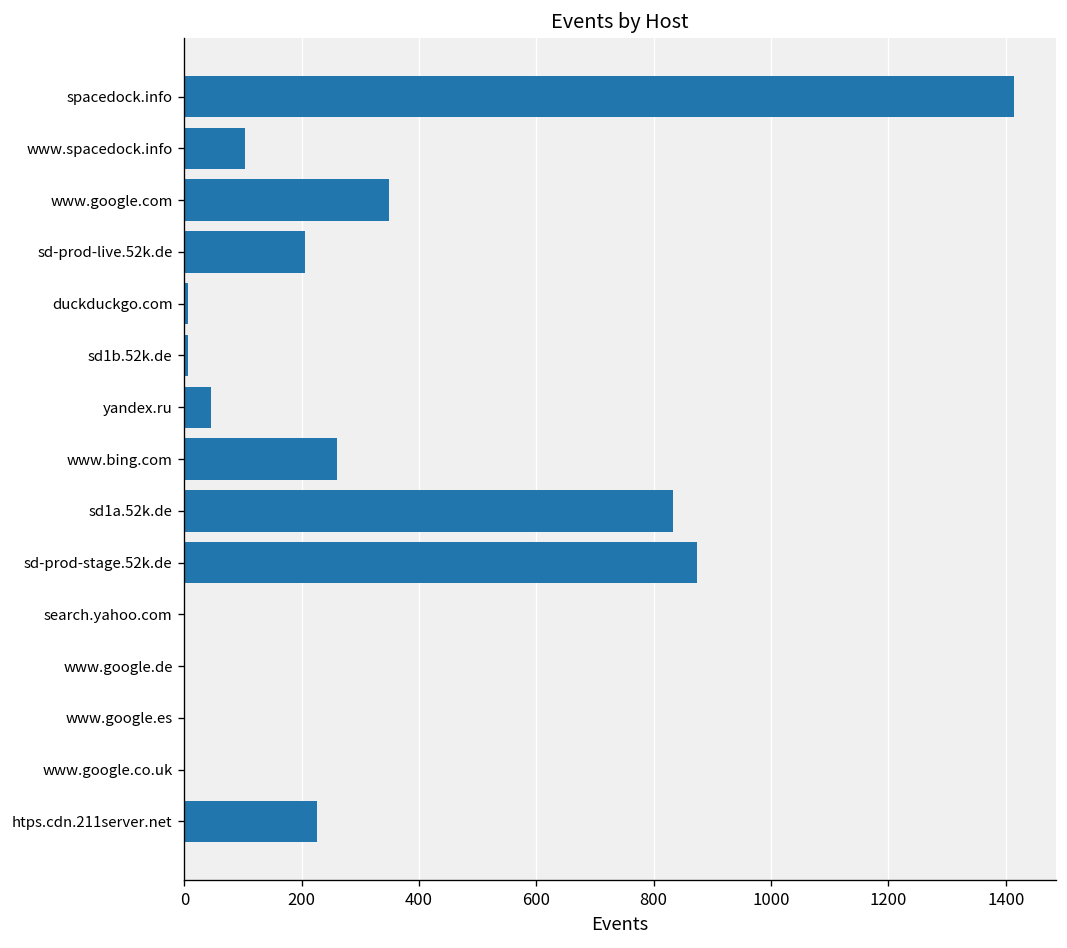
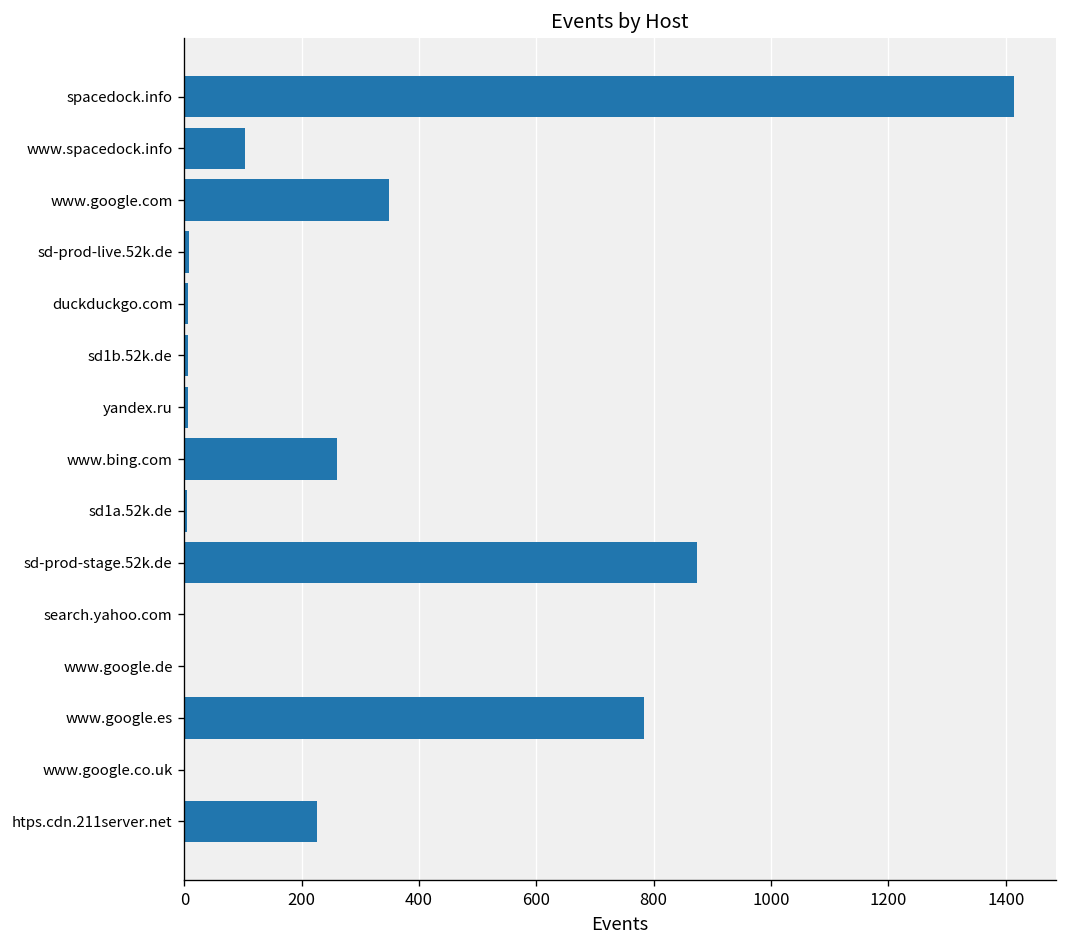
  {
    "spacedock.info": 1420,
    "www.spacedock.info": 100,
    "www.google.com": 350,
-   "sd-prod-live.52k.de": 210,
+   "sd-prod-live.52k.de": 10,
    "duckduckgo.com": 10,
    "sd1b.52k.de": 10,
-   "yandex.ru": 50,
+   "yandex.ru": 10,
    "www.bing.com": 260,
-   "sd1a.52k.de": 830,
+   "sd1a.52k.de": 0,
    "sd-prod-stage.52k.de": 870,
-   "www.google.es": 0,
+   "www.google.es": 780,
    "htps.cdn.211server.net": 230
  }
